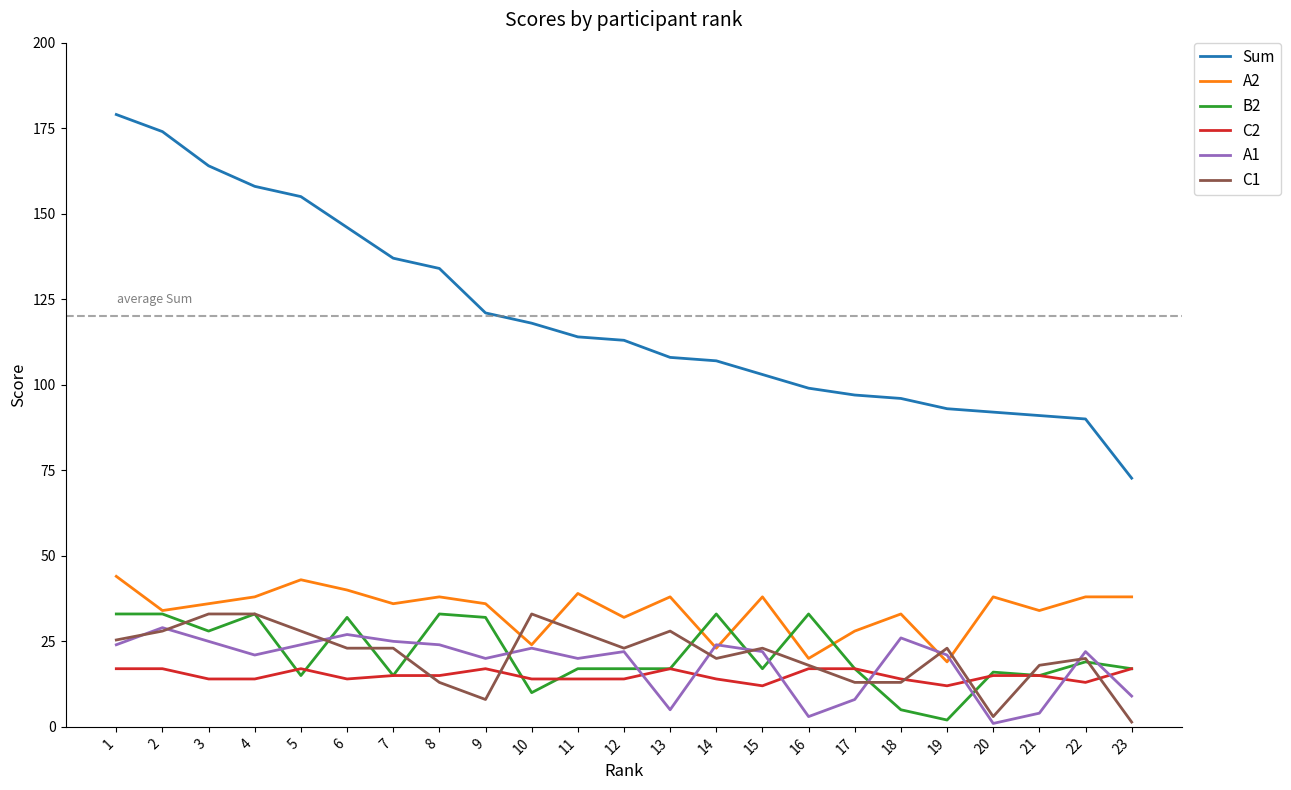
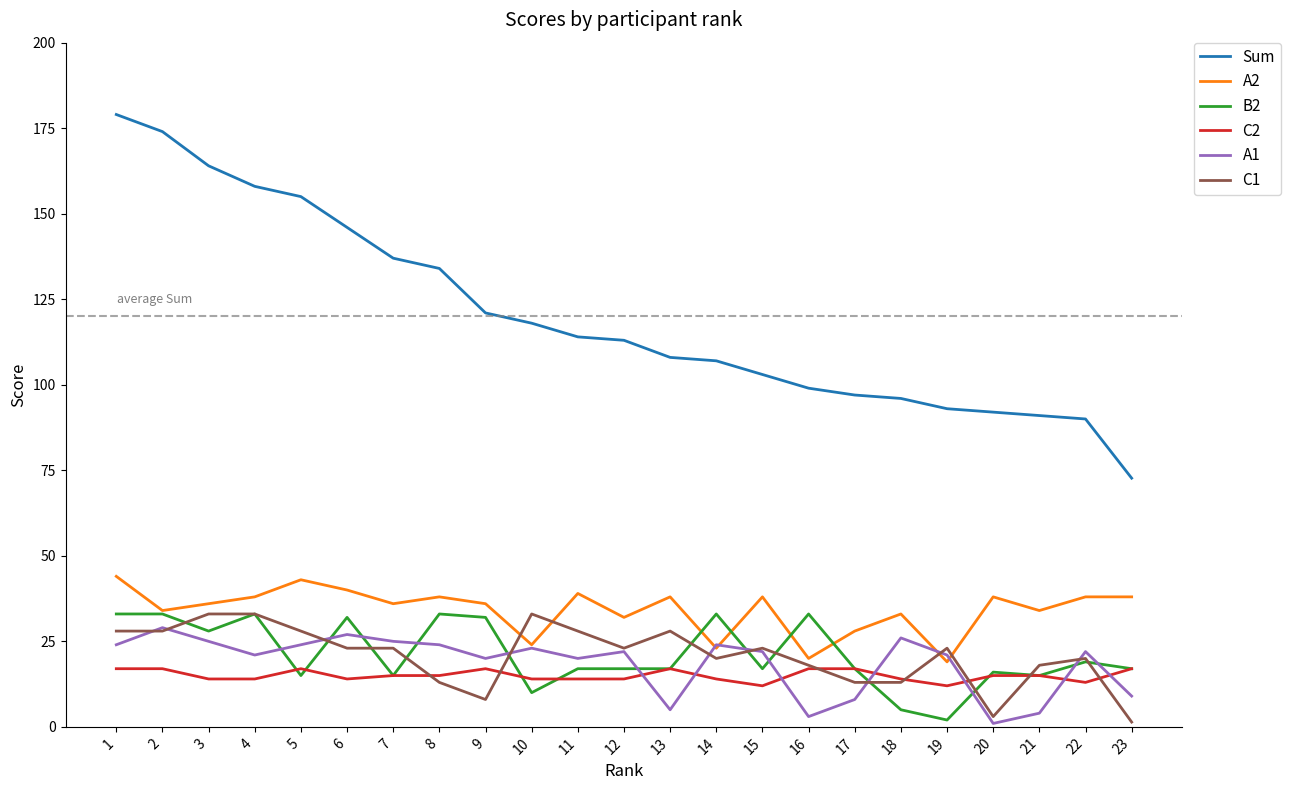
  {
    "Sum": {
      "1": 179,
      "2": 174,
      "3": 164,
      "4": 158,
      "5": 155,
      "6": 146,
      "7": 137,
      "8": 134,
      "9": 121,
      "10": 118,
      "11": 114,
      "12": 113,
      "13": 108,
      "14": 107,
      "15": 103,
      "16": 99,
      "17": 97,
      "18": 96,
      "19": 93,
      "20": 92,
      "21": 91,
      "22": 90,
      "23": 73
    },
    "A2": {
      "1": 44,
      "2": 34,
      "3": 36,
      "4": 38,
      "5": 43,
      "6": 40,
      "7": 36,
      "8": 38,
      "9": 36,
      "10": 24,
      "11": 39,
      "12": 32,
      "13": 38,
      "14": 23,
      "15": 38,
      "16": 20,
      "17": 28,
      "18": 33,
      "19": 19,
      "20": 38,
      "21": 34,
      "22": 38,
      "23": 38
    },
    "B2": {
      "1": 33,
      "2": 33,
      "3": 28,
      "5": 15,
      "6": 32,
      "8": 33,
      "9": 32,
      "10": 10,
      "11": 17,
      "12": 17,
      "14": 33,
      "15": 17,
      "16": 33,
      "18": 5,
      "19": 2,
      "20": 16,
      "22": 19
    },
    "C2": {
      "1": 17,
      "2": 17,
      "3": 14,
      "4": 14,
      "5": 17,
      "6": 14,
      "8": 15,
      "9": 17,
      "10": 14,
      "11": 14,
      "12": 14,
      "14": 14,
      "15": 12,
      "16": 17,
      "18": 14,
      "19": 12,
      "20": 15,
      "22": 13
    },
    "A1": {
      "1": 24,
      "2": 29,
      "3": 25,
      "4": 21,
      "5": 24,
      "6": 27,
      "7": 25,
      "8": 24,
      "9": 20,
      "10": 23,
      "11": 20,
      "12": 22,
      "13": 5,
      "14": 24,
      "15": 22,
      "16": 3,
      "17": 8,
      "18": 26,
      "19": 21,
      "20": 1,
      "21": 4,
      "22": 22,
      "23": 9
    },
    "C1": {
-     "1": 25,
+     "1": 28,
      "2": 28,
      "3": 33,
      "5": 28,
      "6": 23,
      "7": 23,
      "8": 13,
      "9": 8,
      "10": 33,
      "11": 28,
      "12": 23,
      "13": 28,
      "14": 20,
      "15": 23,
      "16": 18,
      "17": 13,
      "18": 13,
      "19": 23,
      "20": 3,
      "21": 18,
      "22": 20,
      "23": 1
    }
  }
